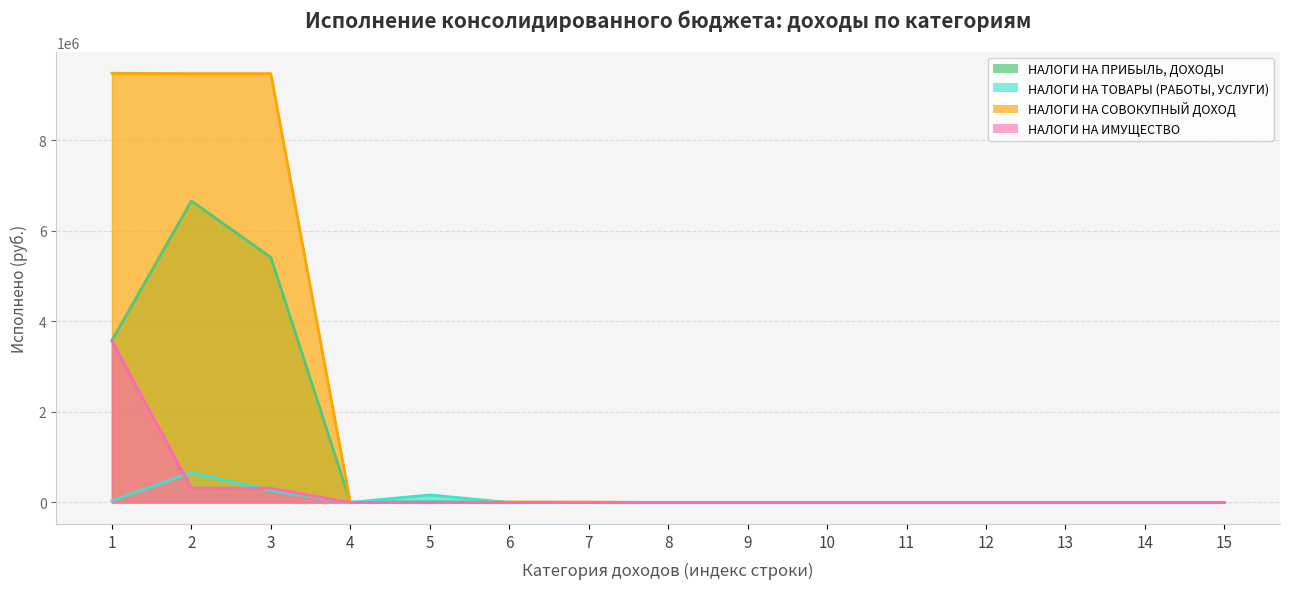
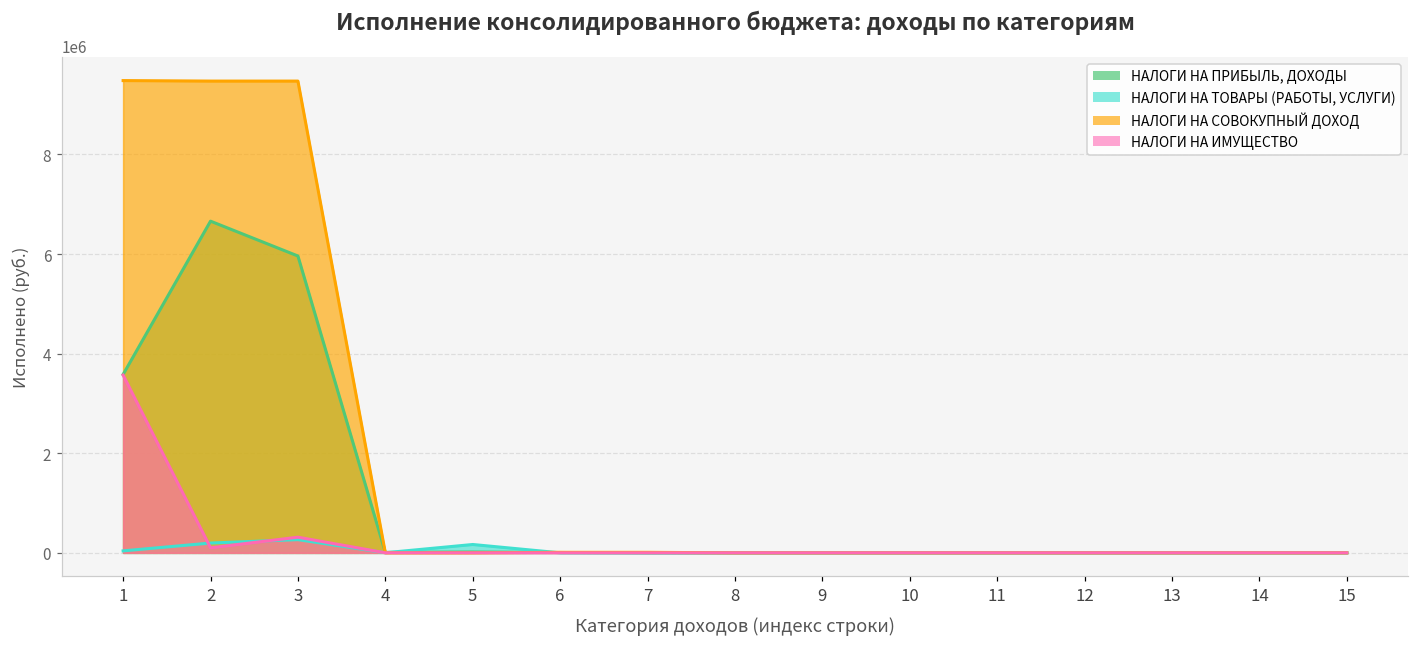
  {
    "НАЛОГИ НА ПРИБЫЛЬ, ДОХОДЫ": {
      "2": 6700000,
-     "3": 5400000
+     "3": 6000000
    },
    "НАЛОГИ НА ТОВАРЫ (РАБОТЫ, УСЛУГИ)": {
      "1": 0,
-     "2": 700000,
+     "2": 200000,
      "5": 200000
    },
    "НАЛОГИ НА СОВОКУПНЫЙ ДОХОД": {
      "1": 9500000,
      "2": 9500000,
      "3": 9500000
    },
    "НАЛОГИ НА ИМУЩЕСТВО": {
-     "2": 300000
+     "2": 100000
    }
  }
